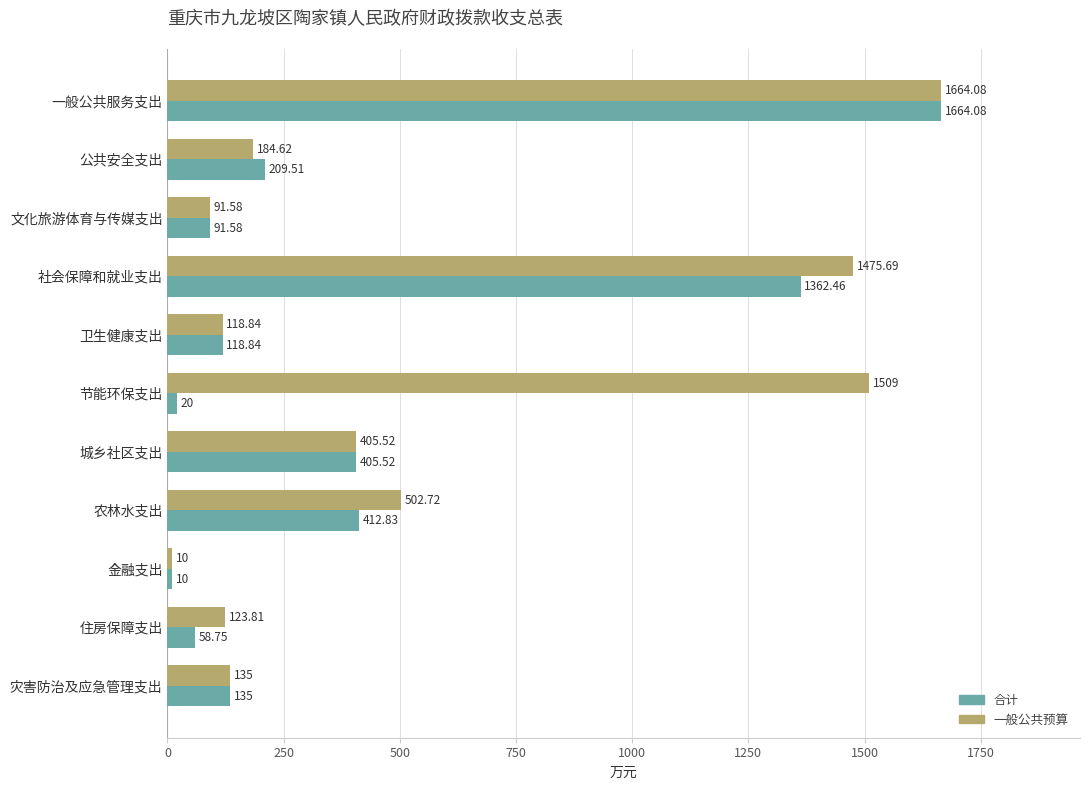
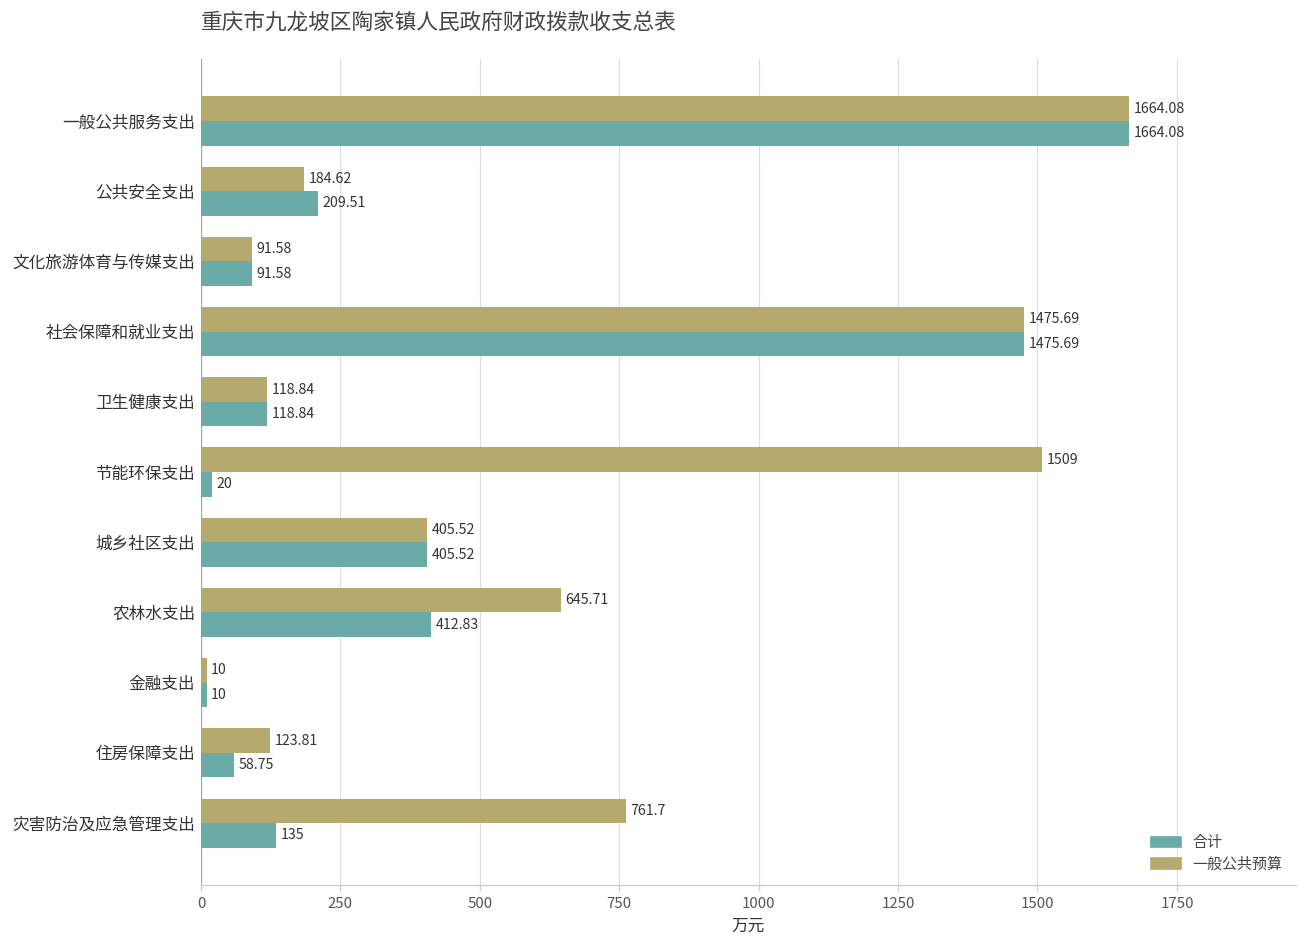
  {
    "合计": {
      "一般公共服务支出": 1664.08,
      "公共安全支出": 209.51,
      "文化旅游体育与传媒支出": 91.58,
-     "社会保障和就业支出": 1362.46,
+     "社会保障和就业支出": 1475.69,
      "卫生健康支出": 118.84,
      "节能环保支出": 20,
      "城乡社区支出": 405.52,
      "农林水支出": 412.83,
      "金融支出": 10,
      "住房保障支出": 58.75,
      "灾害防治及应急管理支出": 135
    },
    "一般公共预算": {
      "一般公共服务支出": 1664.08,
      "公共安全支出": 184.62,
      "文化旅游体育与传媒支出": 91.58,
      "社会保障和就业支出": 1475.69,
      "卫生健康支出": 118.84,
      "节能环保支出": 1509,
      "城乡社区支出": 405.52,
-     "农林水支出": 502.72,
+     "农林水支出": 645.71,
      "金融支出": 10,
      "住房保障支出": 123.81,
-     "灾害防治及应急管理支出": 135
+     "灾害防治及应急管理支出": 761.7
    }
  }
